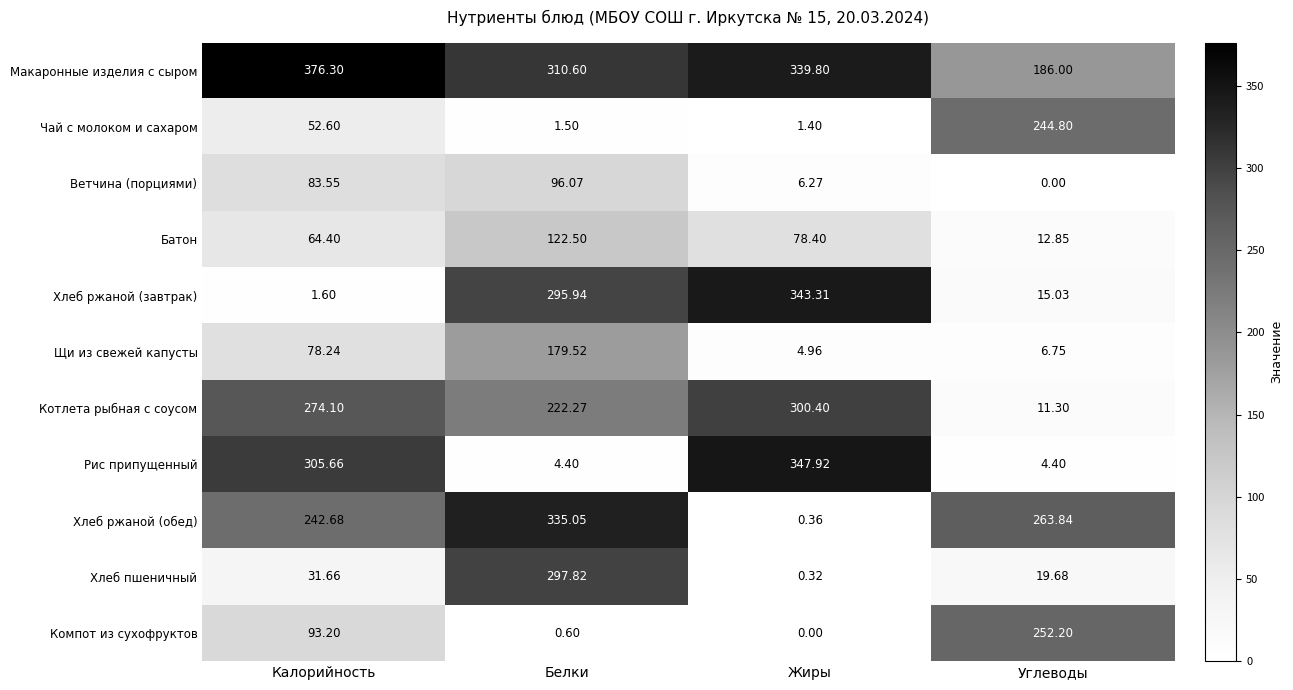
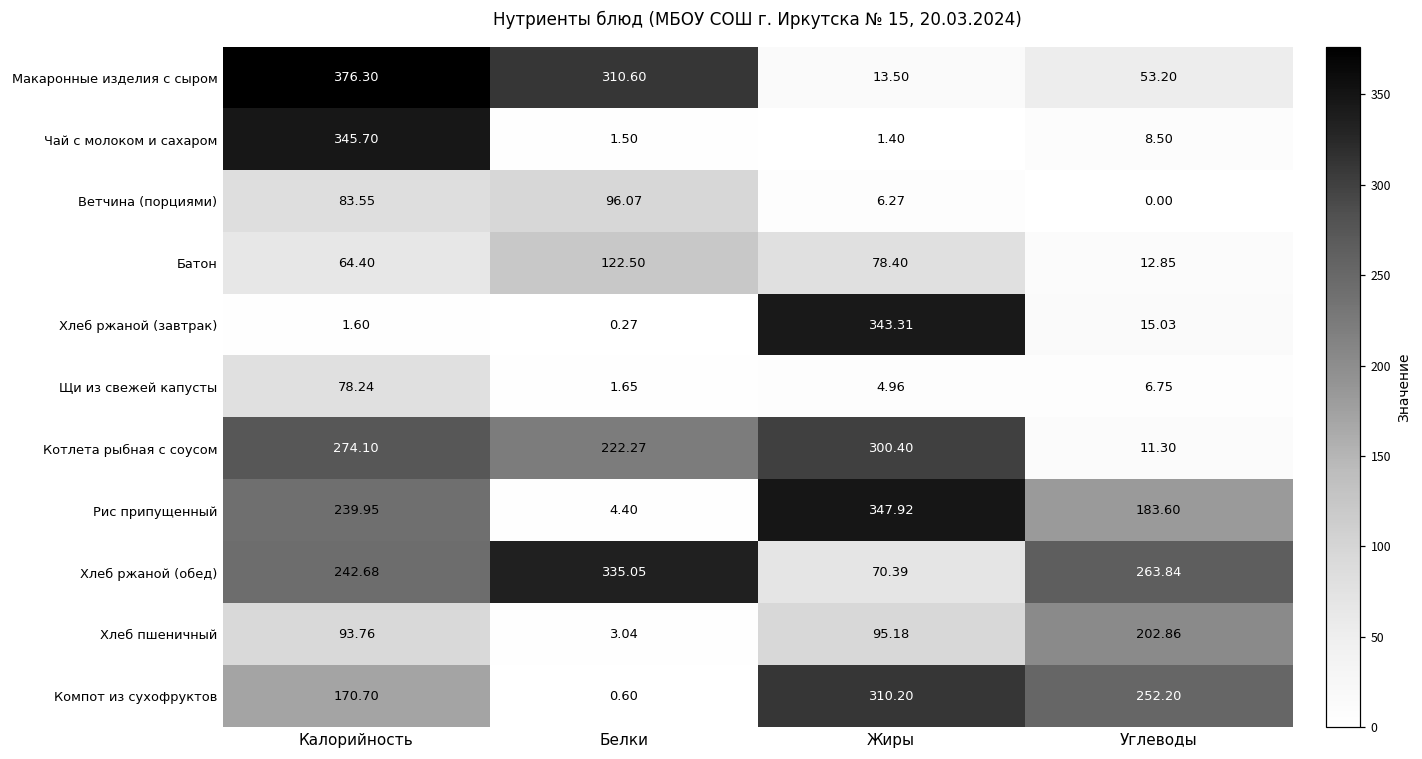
  {
    "Макаронные изделия с сыром": {
      "Калорийность": 376.30,
      "Белки": 310.60,
-     "Жиры": 339.80,
-     "Углеводы": 186.00
+     "Жиры": 13.50,
+     "Углеводы": 53.20
    },
    "Чай с молоком и сахаром": {
-     "Калорийность": 52.60,
+     "Калорийность": 345.70,
      "Белки": 1.50,
      "Жиры": 1.40,
-     "Углеводы": 244.80
+     "Углеводы": 8.50
    },
    "Ветчина (порциями)": {
      "Калорийность": 83.55,
      "Белки": 96.07,
      "Жиры": 6.27,
      "Углеводы": 0.00
    },
    "Батон": {
      "Калорийность": 64.40,
      "Белки": 122.50,
      "Жиры": 78.40,
      "Углеводы": 12.85
    },
    "Хлеб ржаной (завтрак)": {
      "Калорийность": 1.60,
-     "Белки": 295.94,
+     "Белки": 0.27,
      "Жиры": 343.31,
      "Углеводы": 15.03
    },
    "Щи из свежей капусты": {
      "Калорийность": 78.24,
-     "Белки": 179.52,
+     "Белки": 1.65,
      "Жиры": 4.96,
      "Углеводы": 6.75
    },
    "Котлета рыбная с соусом": {
      "Калорийность": 274.10,
      "Белки": 222.27,
      "Жиры": 300.40,
      "Углеводы": 11.30
    },
    "Рис припущенный": {
-     "Калорийность": 305.66,
+     "Калорийность": 239.95,
      "Белки": 4.40,
      "Жиры": 347.92,
-     "Углеводы": 4.40
+     "Углеводы": 183.60
    },
    "Хлеб ржаной (обед)": {
      "Калорийность": 242.68,
      "Белки": 335.05,
-     "Жиры": 0.36,
+     "Жиры": 70.39,
      "Углеводы": 263.84
    },
    "Хлеб пшеничный": {
-     "Калорийность": 31.66,
-     "Белки": 297.82,
-     "Жиры": 0.32,
-     "Углеводы": 19.68
+     "Калорийность": 93.76,
+     "Белки": 3.04,
+     "Жиры": 95.18,
+     "Углеводы": 202.86
    },
    "Компот из сухофруктов": {
-     "Калорийность": 93.20,
+     "Калорийность": 170.70,
      "Белки": 0.60,
-     "Жиры": 0.00,
+     "Жиры": 310.20,
      "Углеводы": 252.20
    }
  }
